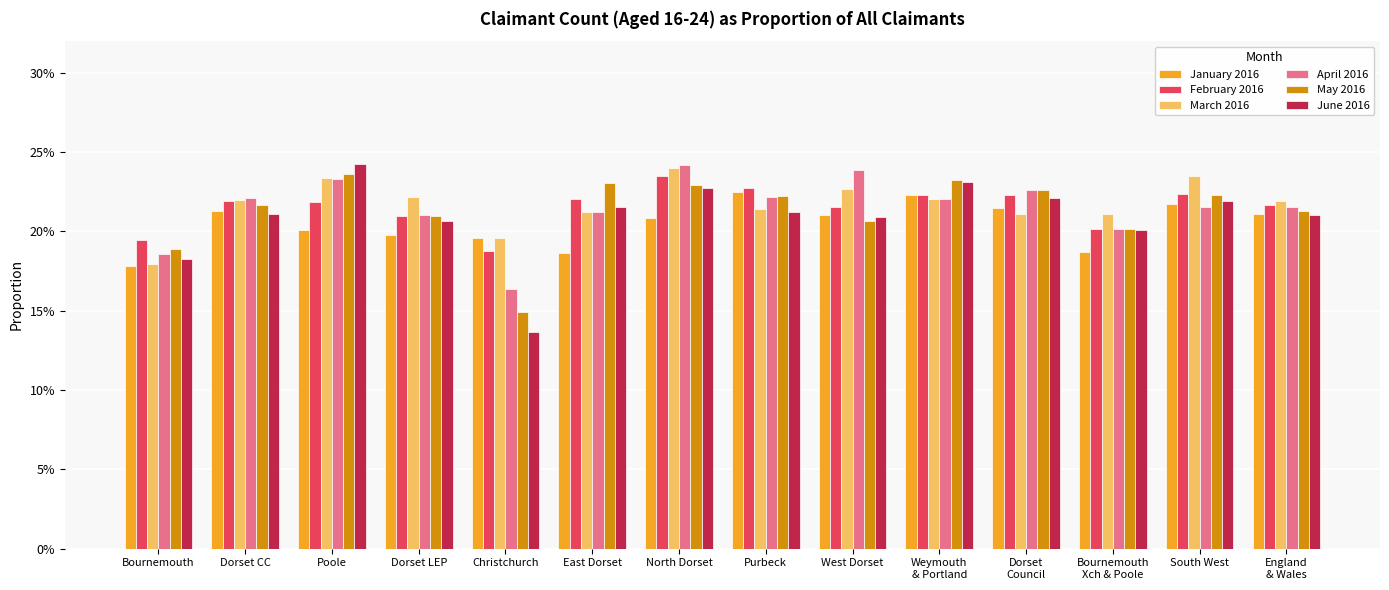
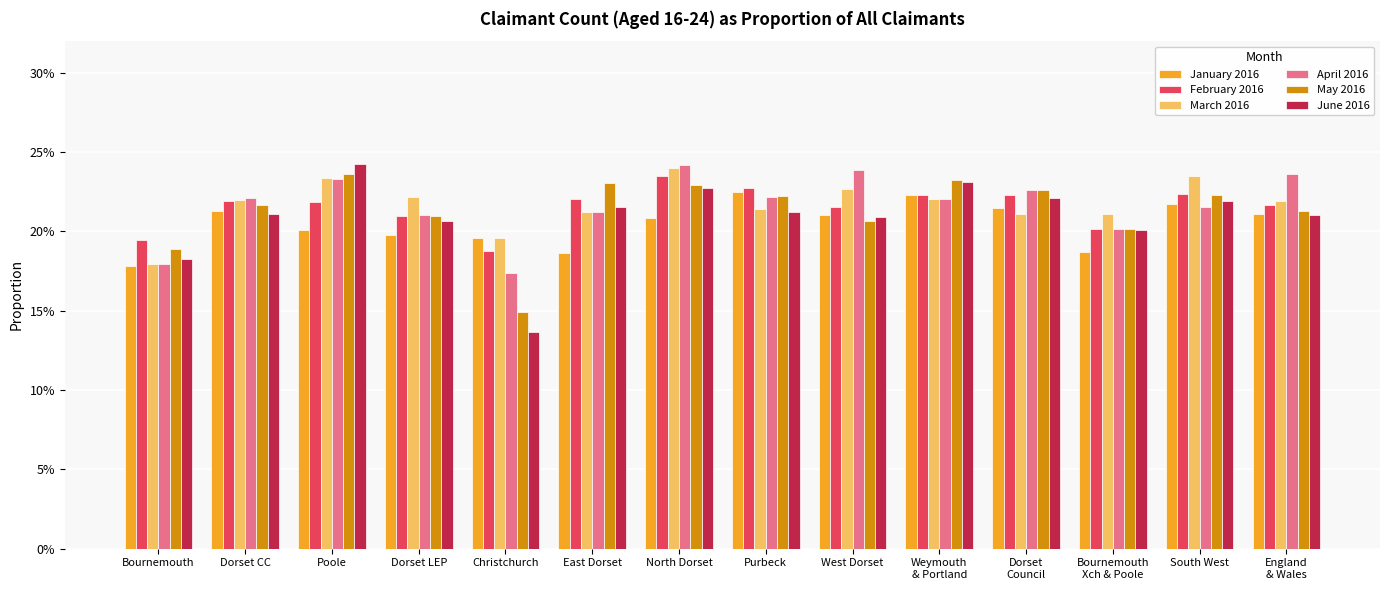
  {
    "March 2016": {
      "Bournemouth": "17.9%",
      "Dorset CC": "22.0%",
      "Poole": "23.4%",
      "Dorset LEP": "22.2%",
      "Christchurch": "19.6%",
      "East Dorset": "21.2%",
      "North Dorset": "24.0%",
      "Purbeck": "21.4%",
      "West Dorset": "22.7%",
      "Weymouth & Portland": "22.1%",
      "Dorset Council": "21.1%",
      "Bournemouth Xch & Poole": "21.1%",
      "South West": "23.5%",
      "England & Wales": "21.9%"
    },
    "April 2016": {
-     "Bournemouth": "18.6%",
+     "Bournemouth": "17.9%",
      "Dorset CC": "22.1%",
      "Poole": "23.3%",
      "Dorset LEP": "21.0%",
-     "Christchurch": "16.4%",
+     "Christchurch": "17.4%",
      "East Dorset": "21.2%",
      "North Dorset": "24.2%",
      "Purbeck": "22.2%",
      "West Dorset": "23.9%",
      "Weymouth & Portland": "22.0%",
      "Dorset Council": "22.6%",
      "Bournemouth Xch & Poole": "20.2%",
      "South West": "21.6%",
-     "England & Wales": "21.6%"
+     "England & Wales": "23.6%"
    }
  }
